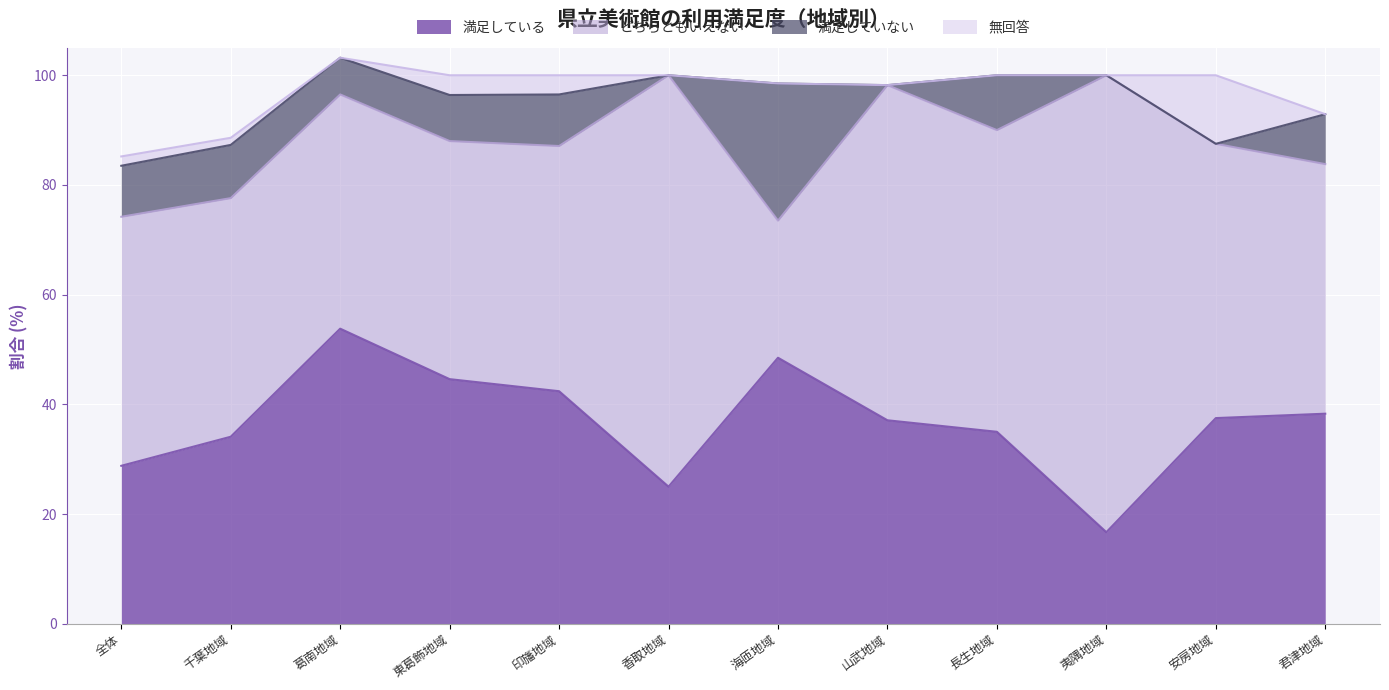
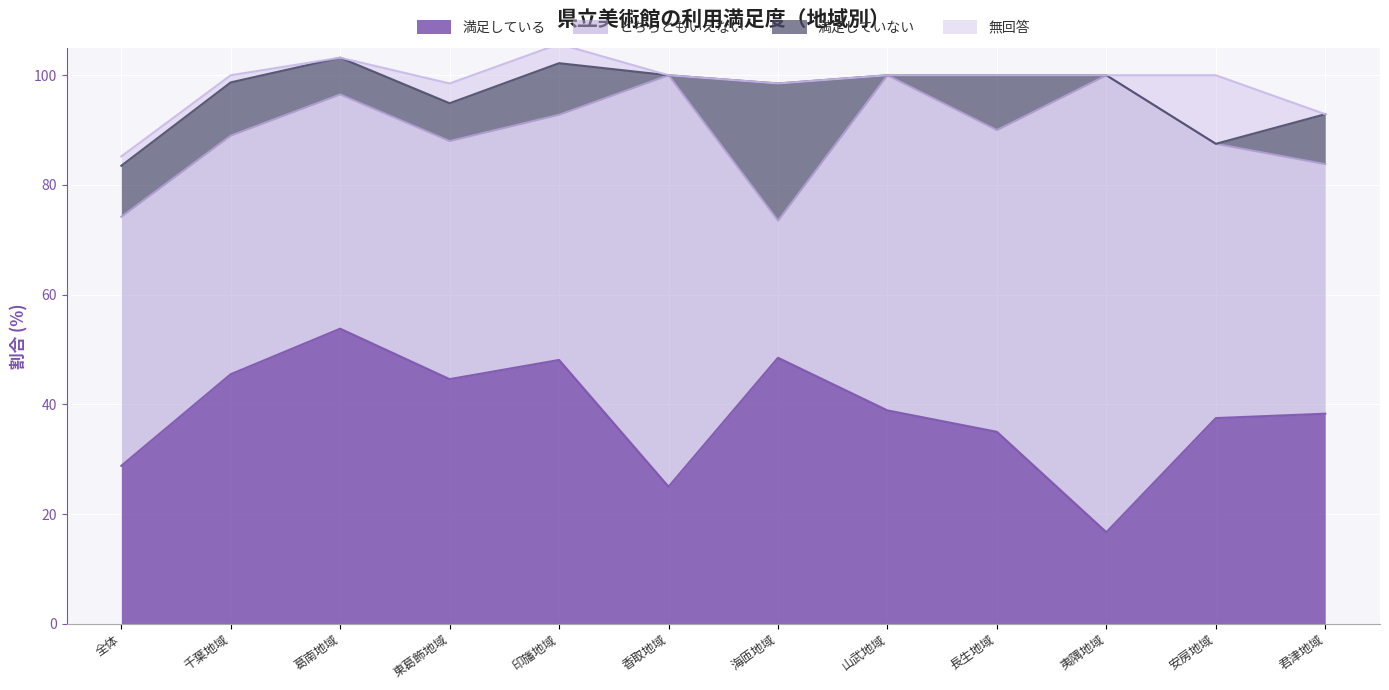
  {
    "満足している": {
      "全体": 29,
-     "千葉地域": 34,
+     "千葉地域": 46,
      "葛南地域": 54,
      "東葛飾地域": 45,
-     "印旛地域": 42,
+     "印旛地域": 48,
      "香取地域": 25,
      "海匝地域": 49,
-     "山武地域": 37,
+     "山武地域": 39,
      "長生地域": 35,
      "夷隅地域": 17,
      "安房地域": 38,
      "君津地域": 38
    },
    "満足していない": {
      "全体": 9,
      "千葉地域": 10,
-     "東葛飾地域": 8,
+     "東葛飾地域": 7,
      "印旛地域": 9
    }
  }
